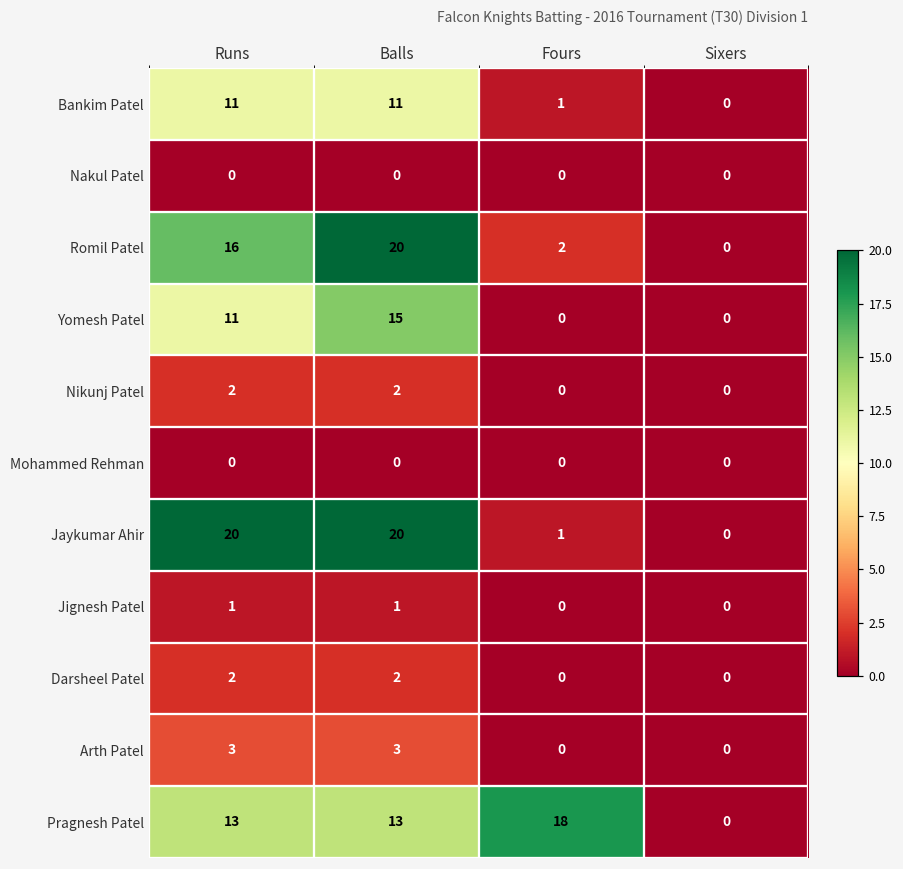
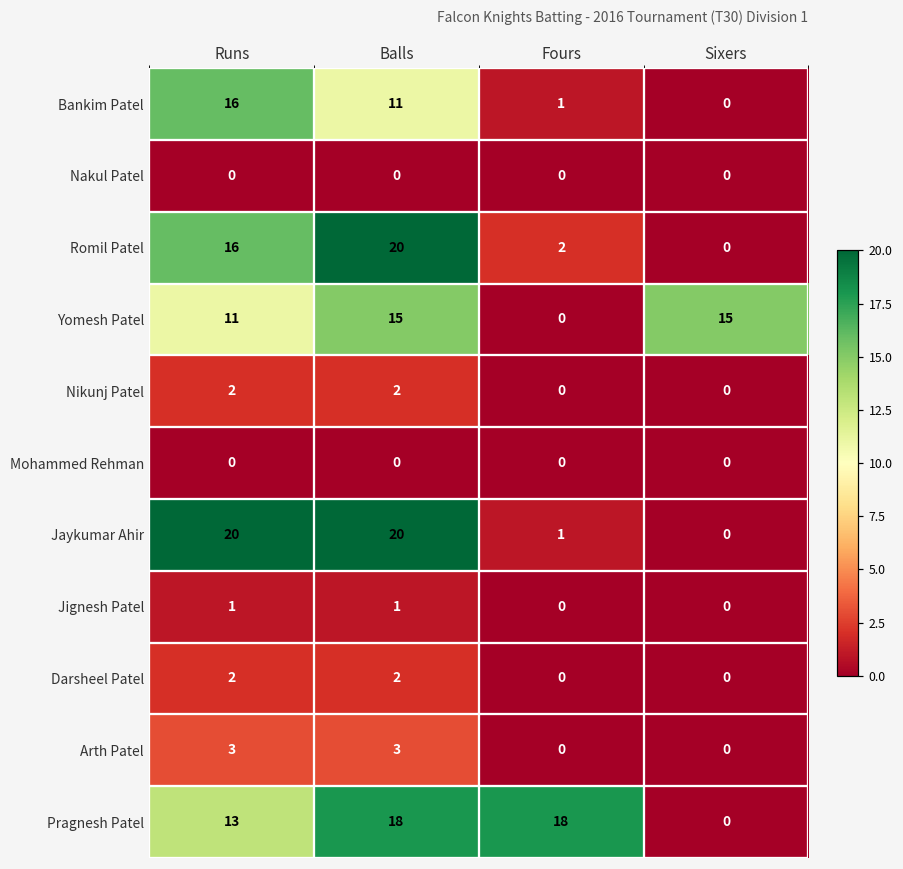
  {
    "Bankim Patel": {
-     "Runs": 11,
+     "Runs": 16,
      "Balls": 11,
      "Fours": 1,
      "Sixers": 0
    },
    "Nakul Patel": {
      "Runs": 0,
      "Balls": 0,
      "Fours": 0,
      "Sixers": 0
    },
    "Romil Patel": {
      "Runs": 16,
      "Balls": 20,
      "Fours": 2,
      "Sixers": 0
    },
    "Yomesh Patel": {
      "Runs": 11,
      "Balls": 15,
      "Fours": 0,
-     "Sixers": 0
+     "Sixers": 15
    },
    "Nikunj Patel": {
      "Runs": 2,
      "Balls": 2,
      "Fours": 0,
      "Sixers": 0
    },
    "Mohammed Rehman": {
      "Runs": 0,
      "Balls": 0,
      "Fours": 0,
      "Sixers": 0
    },
    "Jaykumar Ahir": {
      "Runs": 20,
      "Balls": 20,
      "Fours": 1,
      "Sixers": 0
    },
    "Jignesh Patel": {
      "Runs": 1,
      "Balls": 1,
      "Fours": 0,
      "Sixers": 0
    },
    "Darsheel Patel": {
      "Runs": 2,
      "Balls": 2,
      "Fours": 0,
      "Sixers": 0
    },
    "Arth Patel": {
      "Runs": 3,
      "Balls": 3,
      "Fours": 0,
      "Sixers": 0
    },
    "Pragnesh Patel": {
      "Runs": 13,
-     "Balls": 13,
+     "Balls": 18,
      "Fours": 18,
      "Sixers": 0
    }
  }
